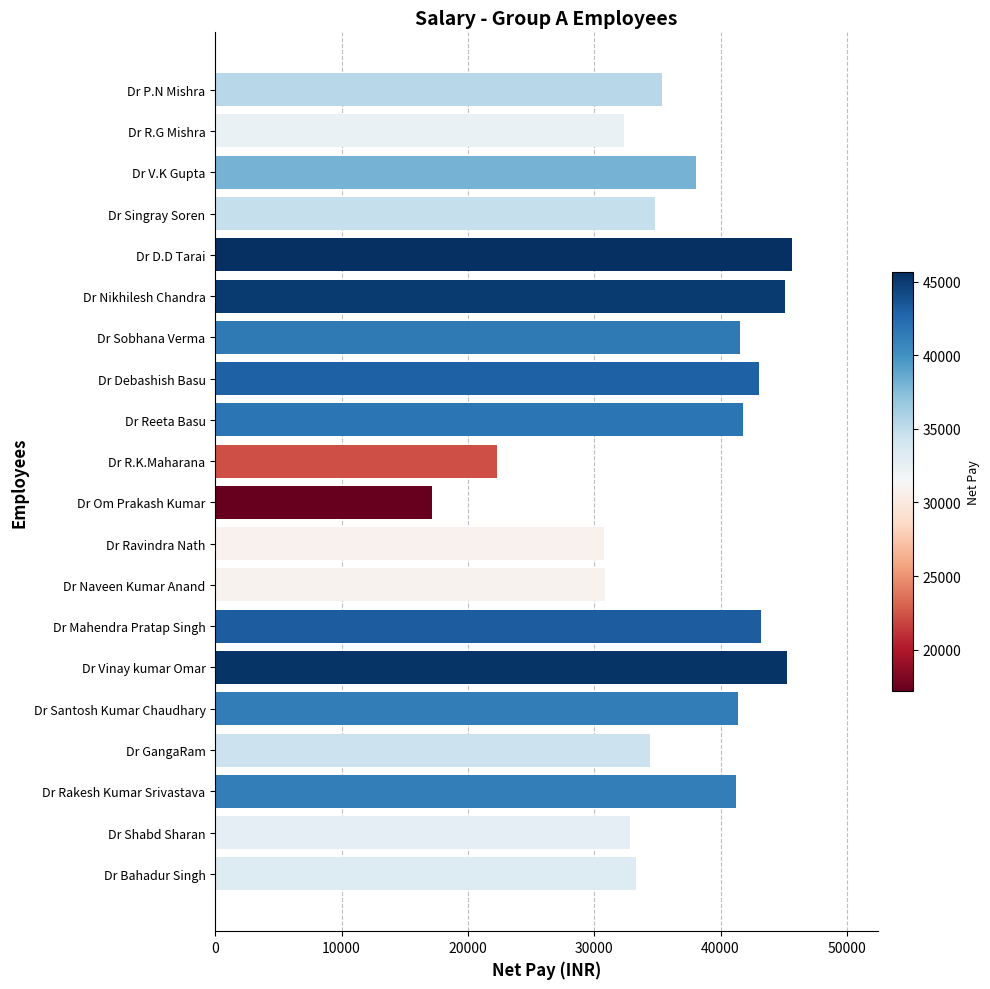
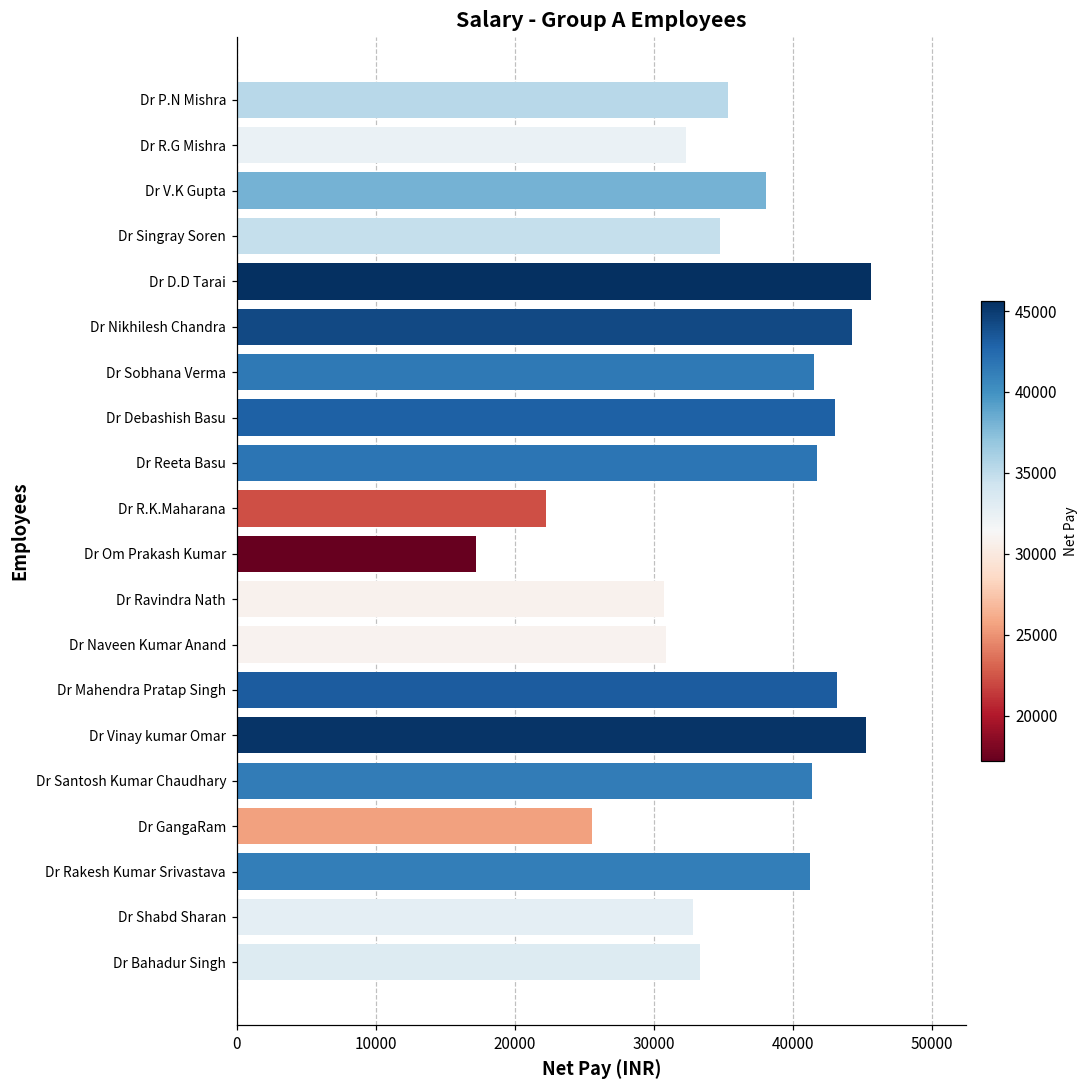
  {
    "Dr P.N Mishra": 35400,
    "Dr R.G Mishra": 32400,
    "Dr V.K Gupta": 38100,
    "Dr Singray Soren": 34800,
    "Dr D.D Tarai": 45600,
-   "Dr Nikhilesh Chandra": 45100,
+   "Dr Nikhilesh Chandra": 44300,
    "Dr Sobhana Verma": 41500,
    "Dr Debashish Basu": 43100,
    "Dr Reeta Basu": 41700,
    "Dr R.K.Maharana": 22300,
    "Dr Om Prakash Kumar": 17200,
    "Dr Ravindra Nath": 30800,
    "Dr Naveen Kumar Anand": 30900,
    "Dr Mahendra Pratap Singh": 43200,
    "Dr Vinay kumar Omar": 45300,
    "Dr Santosh Kumar Chaudhary": 41400,
-   "Dr GangaRam": 34500,
+   "Dr GangaRam": 25500,
    "Dr Rakesh Kumar Srivastava": 41300,
    "Dr Shabd Sharan": 32800,
    "Dr Bahadur Singh": 33300
  }
